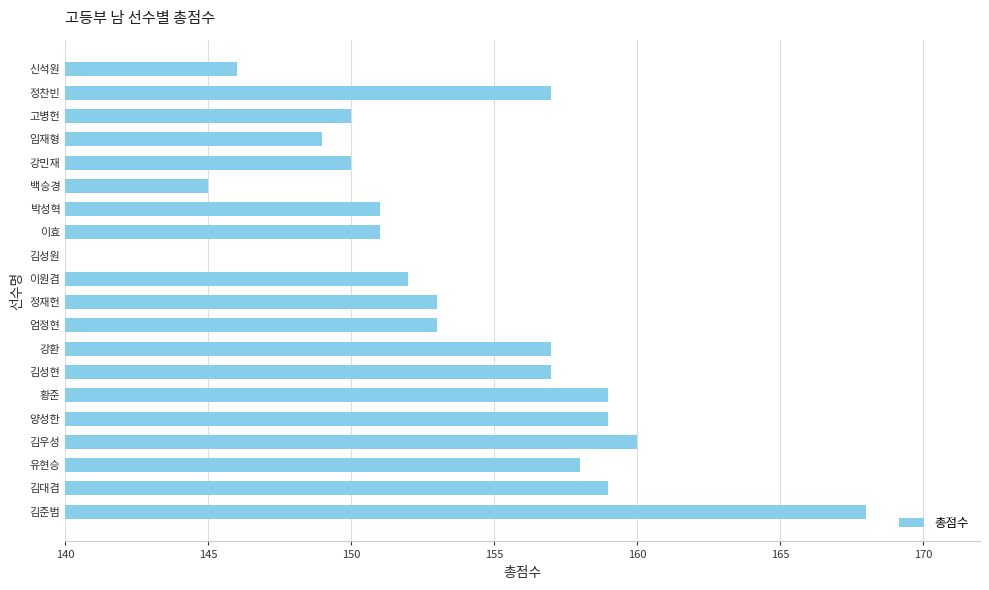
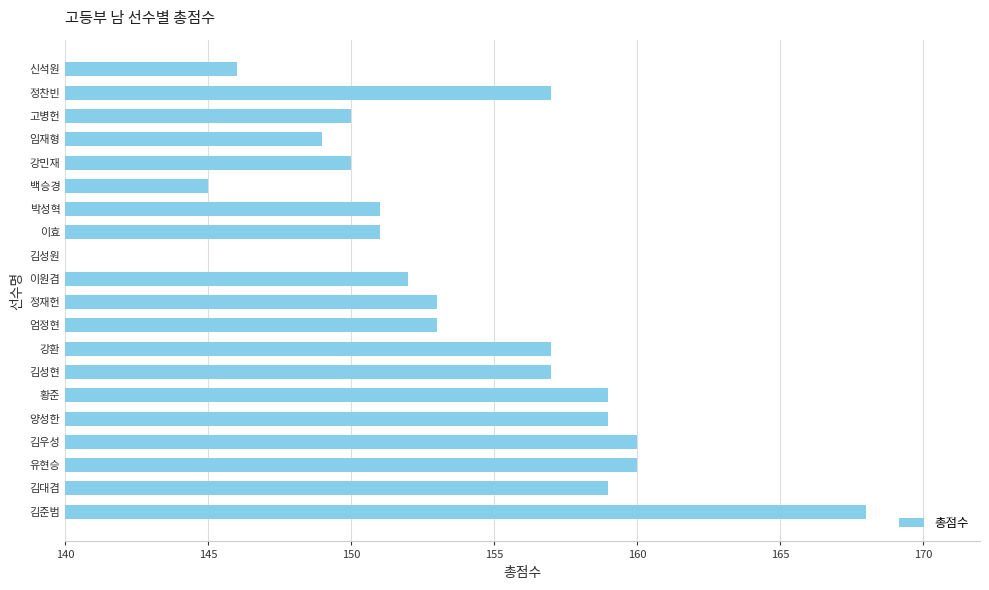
  {
    "신석원": 146,
    "정찬빈": 157,
    "고병헌": 150,
    "임재형": 149,
    "강민재": 150,
    "백승경": 145,
    "박성혁": 151,
    "이효": 151,
    "김성원": 140,
    "이원겸": 152,
    "정재헌": 153,
    "엄정현": 153,
    "강환": 157,
    "김성현": 157,
    "황준": 159,
    "양성한": 159,
    "김우성": 160,
-   "유현승": 158,
+   "유현승": 160,
    "김대겸": 159,
    "김준범": 168
  }
